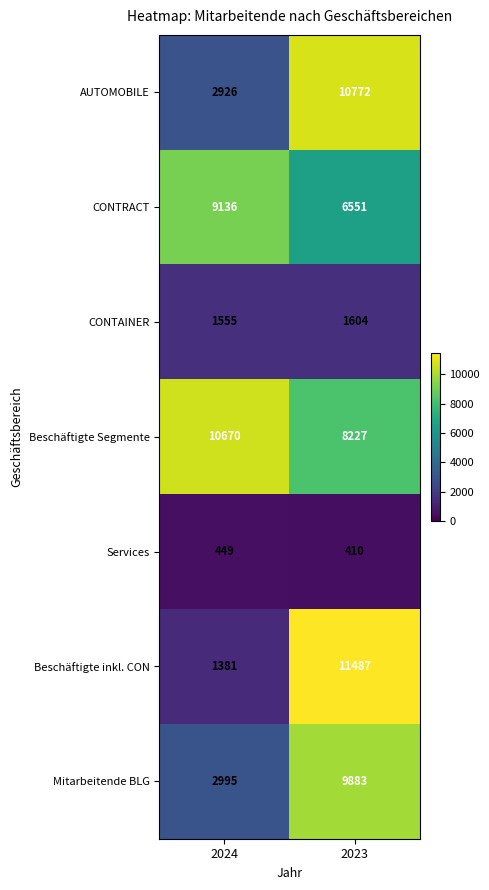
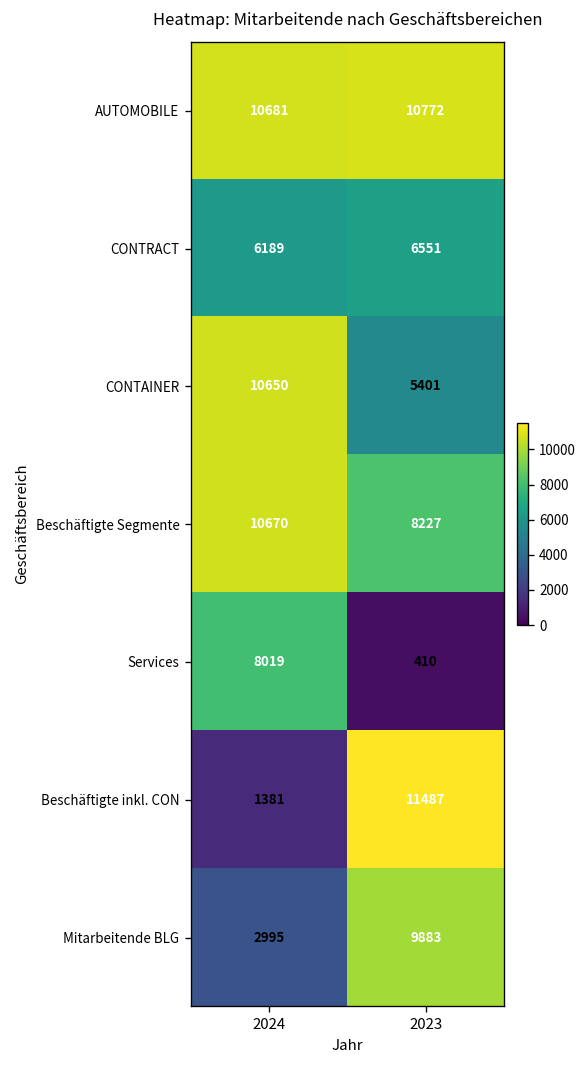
  {
    "AUTOMOBILE": {
-     "2024": 2926,
+     "2024": 10681,
      "2023": 10772
    },
    "CONTRACT": {
-     "2024": 9136,
+     "2024": 6189,
      "2023": 6551
    },
    "CONTAINER": {
-     "2024": 1555,
-     "2023": 1604
+     "2024": 10650,
+     "2023": 5401
    },
    "Beschäftigte Segmente": {
      "2024": 10670,
      "2023": 8227
    },
    "Services": {
-     "2024": 449,
+     "2024": 8019,
      "2023": 410
    },
    "Beschäftigte inkl. CON": {
      "2024": 1381,
      "2023": 11487
    },
    "Mitarbeitende BLG": {
      "2024": 2995,
      "2023": 9883
    }
  }
